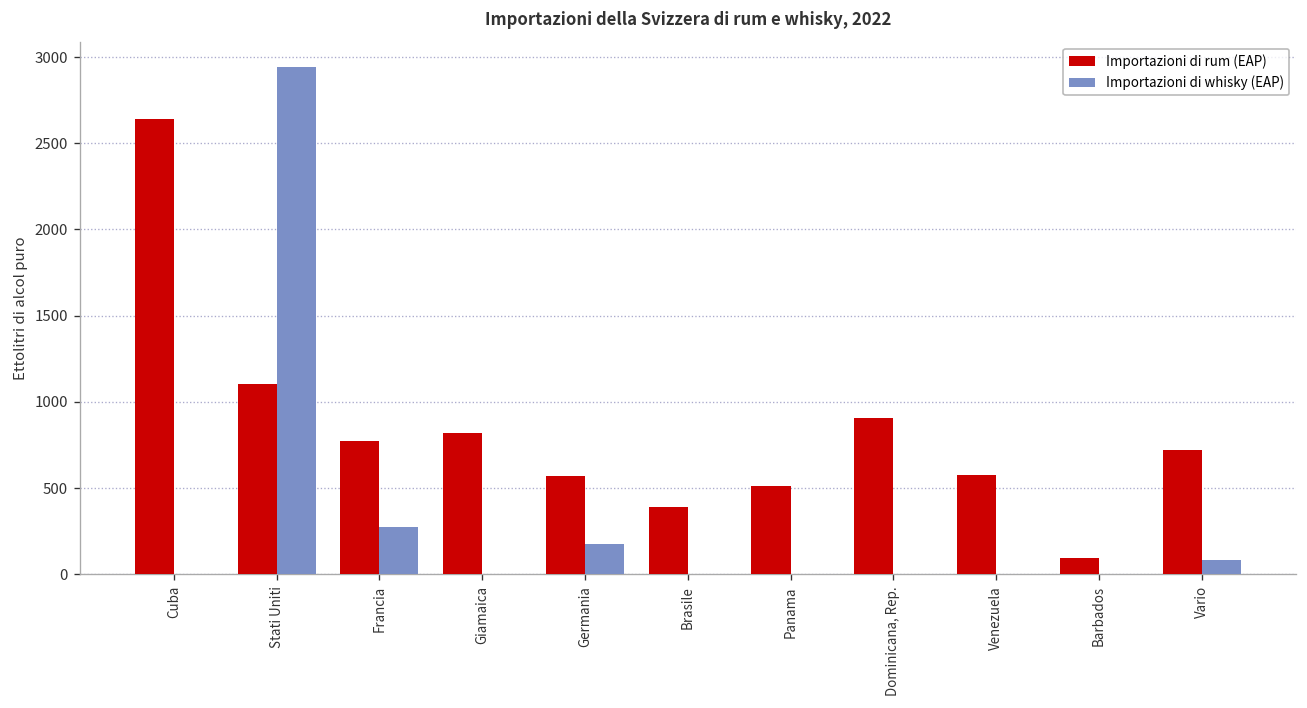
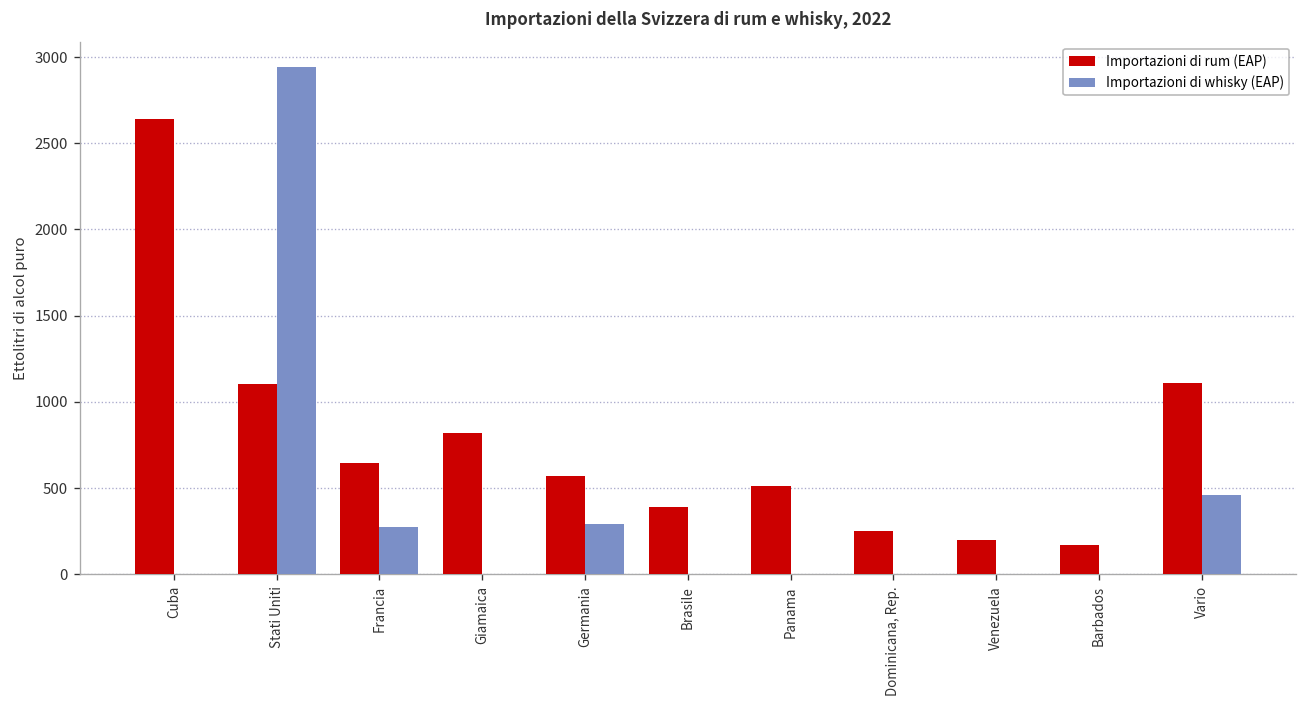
  {
    "Importazioni di rum (EAP)": {
      "Cuba": 2640,
      "Stati Uniti": 1110,
-     "Francia": 770,
+     "Francia": 650,
      "Giamaica": 820,
      "Germania": 570,
      "Brasile": 390,
      "Panama": 510,
-     "Dominicana, Rep.": 910,
-     "Venezuela": 580,
-     "Barbados": 90,
-     "Vario": 720
+     "Dominicana, Rep.": 250,
+     "Venezuela": 200,
+     "Barbados": 170,
+     "Vario": 1110
    },
    "Importazioni di whisky (EAP)": {
      "Cuba": 0,
      "Stati Uniti": 2940,
      "Francia": 270,
      "Giamaica": 0,
-     "Germania": 180,
+     "Germania": 290,
      "Brasile": 0,
      "Panama": 0,
      "Dominicana, Rep.": 0,
      "Venezuela": 0,
      "Barbados": 0,
-     "Vario": 80
+     "Vario": 460
    }
  }
